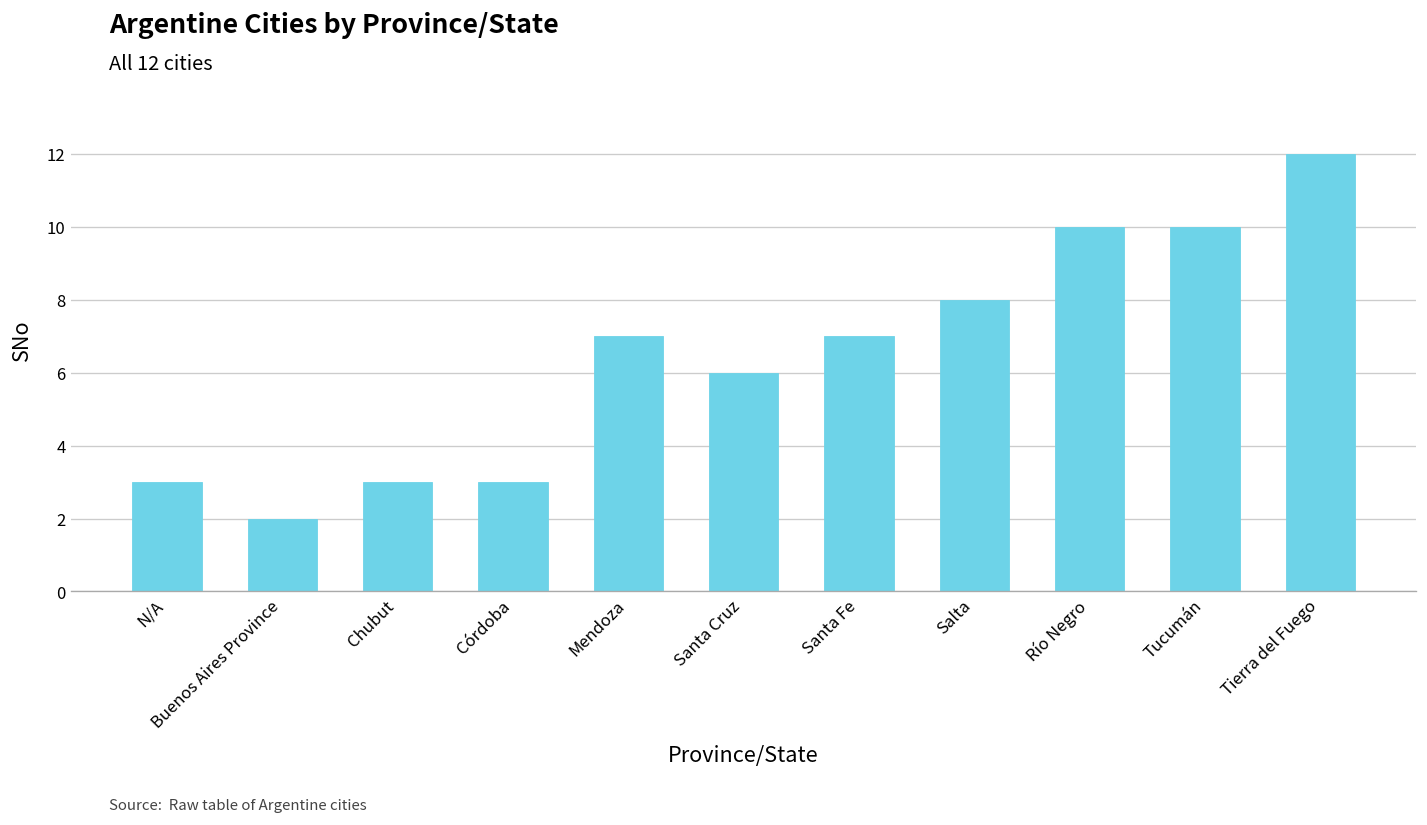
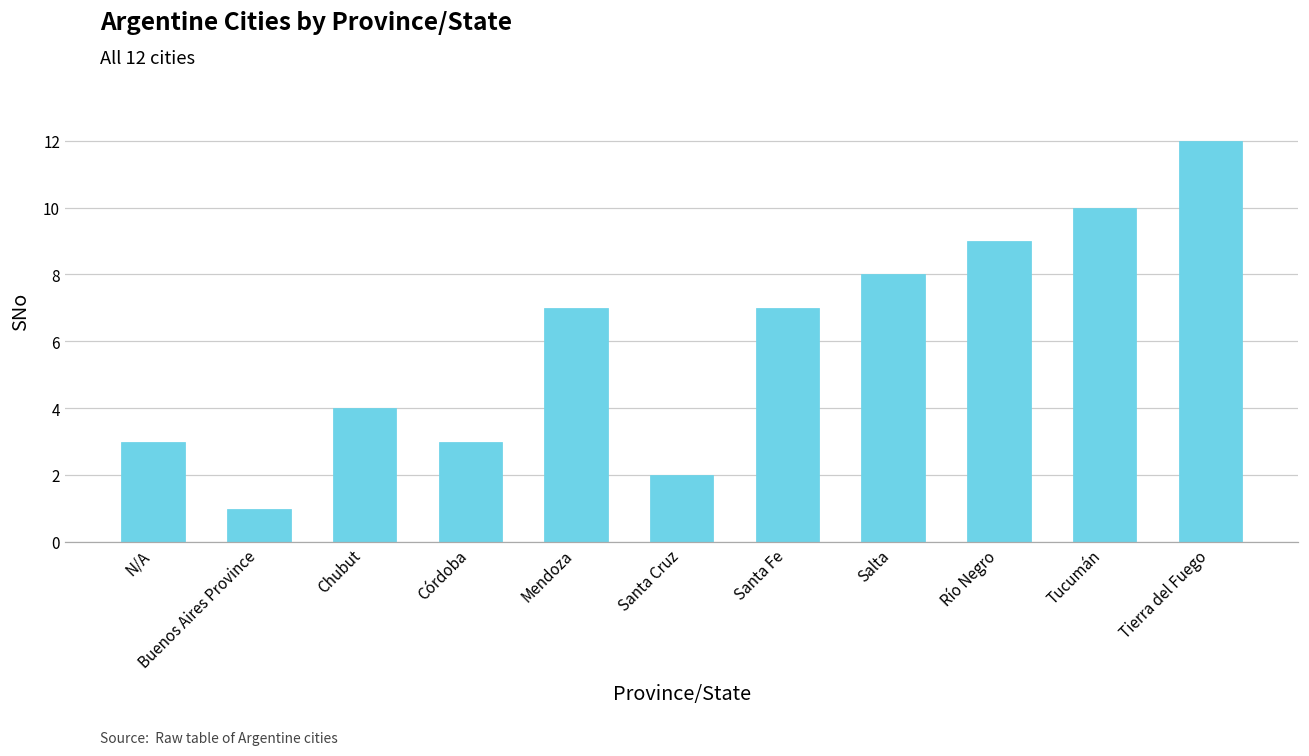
  {
    "N/A": 3,
-   "Buenos Aires Province": 2,
-   "Chubut": 3,
+   "Buenos Aires Province": 1,
+   "Chubut": 4,
    "Córdoba": 3,
    "Mendoza": 7,
-   "Santa Cruz": 6,
+   "Santa Cruz": 2,
    "Santa Fe": 7,
    "Salta": 8,
-   "Río Negro": 10,
+   "Río Negro": 9,
    "Tucumán": 10,
    "Tierra del Fuego": 12
  }
